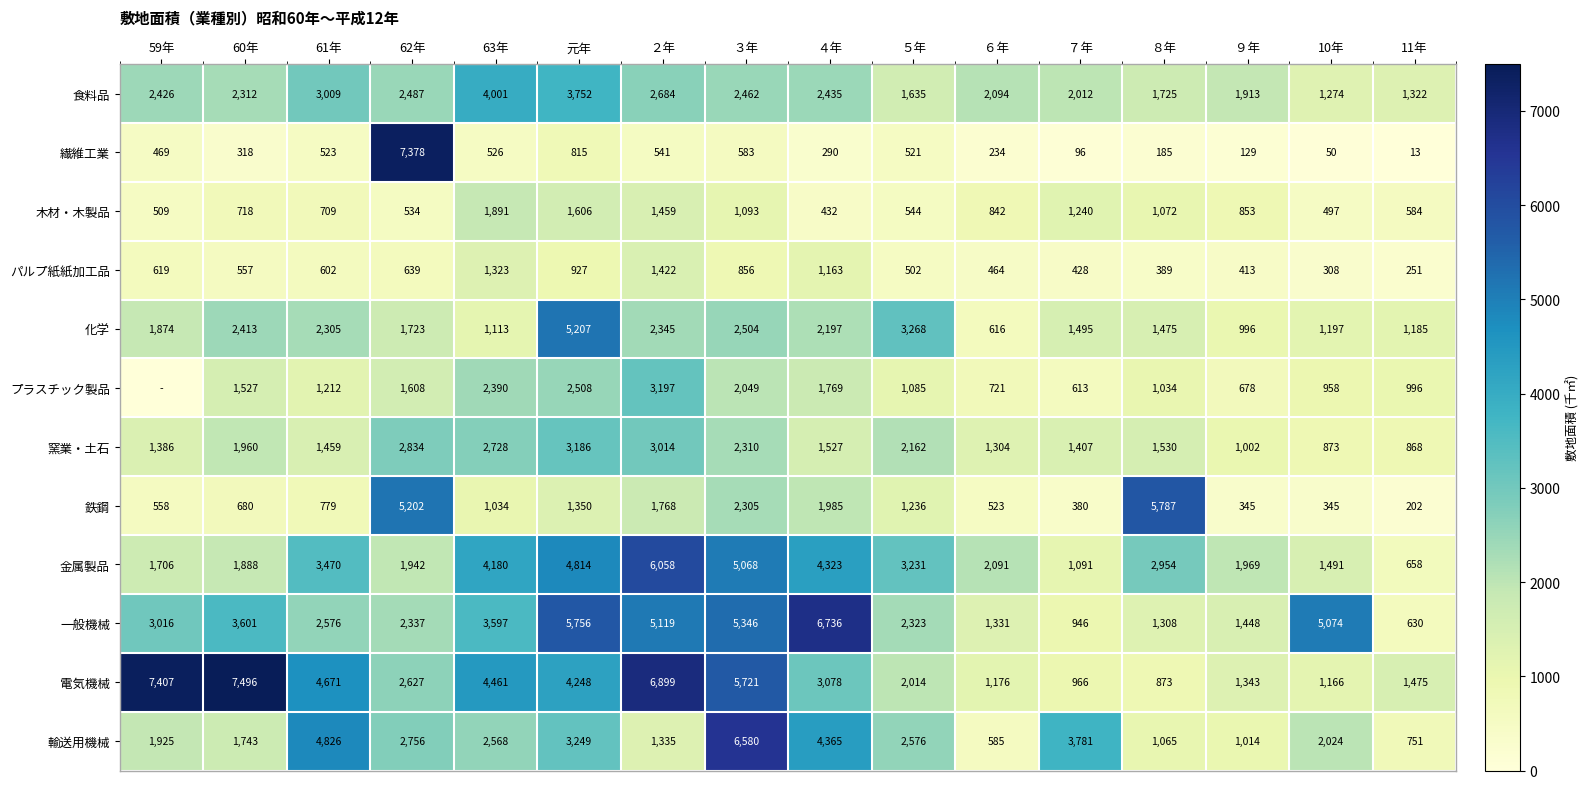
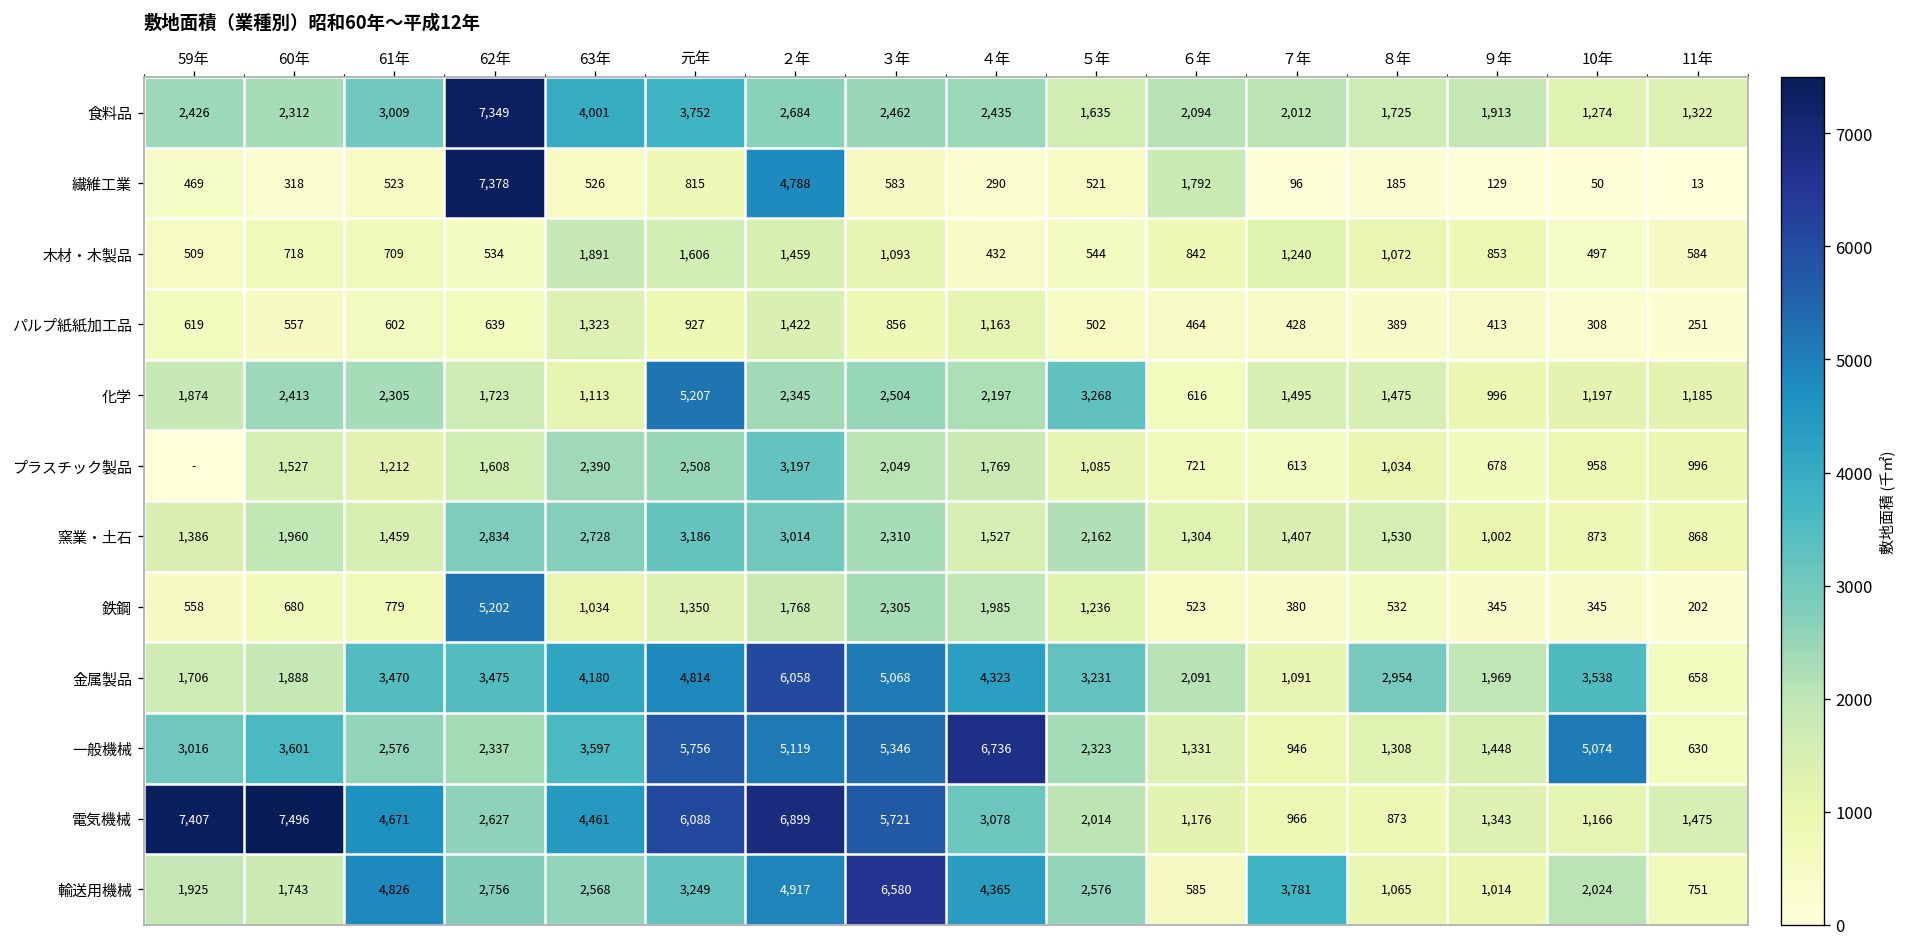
  {
    "食料品": {
      "59年": "2,426",
      "60年": "2,312",
      "61年": "3,009",
-     "62年": "2,487",
+     "62年": "7,349",
      "63年": "4,001",
      "元年": "3,752",
      "２年": "2,684",
      "３年": "2,462",
      "４年": "2,435",
      "５年": "1,635",
      "６年": "2,094",
      "７年": "2,012",
      "８年": "1,725",
      "９年": "1,913",
      "10年": "1,274",
      "11年": "1,322"
    },
    "繊維工業": {
      "59年": "469",
      "60年": "318",
      "61年": "523",
      "62年": "7,378",
      "63年": "526",
      "元年": "815",
-     "２年": "541",
+     "２年": "4,788",
      "３年": "583",
      "４年": "290",
      "５年": "521",
-     "６年": "234",
+     "６年": "1,792",
      "７年": "96",
      "８年": "185",
      "９年": "129",
      "10年": "50",
      "11年": "13"
    },
    "木材・木製品": {
      "59年": "509",
      "60年": "718",
      "61年": "709",
      "62年": "534",
      "63年": "1,891",
      "元年": "1,606",
      "２年": "1,459",
      "３年": "1,093",
      "４年": "432",
      "５年": "544",
      "６年": "842",
      "７年": "1,240",
      "８年": "1,072",
      "９年": "853",
      "10年": "497",
      "11年": "584"
    },
    "パルプ紙紙加工品": {
      "59年": "619",
      "60年": "557",
      "61年": "602",
      "62年": "639",
      "63年": "1,323",
      "元年": "927",
      "２年": "1,422",
      "３年": "856",
      "４年": "1,163",
      "５年": "502",
      "６年": "464",
      "７年": "428",
      "８年": "389",
      "９年": "413",
      "10年": "308",
      "11年": "251"
    },
    "化学": {
      "59年": "1,874",
      "60年": "2,413",
      "61年": "2,305",
      "62年": "1,723",
      "63年": "1,113",
      "元年": "5,207",
      "２年": "2,345",
      "３年": "2,504",
      "４年": "2,197",
      "５年": "3,268",
      "６年": "616",
      "７年": "1,495",
      "８年": "1,475",
      "９年": "996",
      "10年": "1,197",
      "11年": "1,185"
    },
    "プラスチック製品": {
      "60年": "1,527",
      "61年": "1,212",
      "62年": "1,608",
      "63年": "2,390",
      "元年": "2,508",
      "２年": "3,197",
      "３年": "2,049",
      "４年": "1,769",
      "５年": "1,085",
      "６年": "721",
      "７年": "613",
      "８年": "1,034",
      "９年": "678",
      "10年": "958",
      "11年": "996"
    },
    "窯業・土石": {
      "59年": "1,386",
      "60年": "1,960",
      "61年": "1,459",
      "62年": "2,834",
      "63年": "2,728",
      "元年": "3,186",
      "２年": "3,014",
      "３年": "2,310",
      "４年": "1,527",
      "５年": "2,162",
      "６年": "1,304",
      "７年": "1,407",
      "８年": "1,530",
      "９年": "1,002",
      "10年": "873",
      "11年": "868"
    },
    "鉄鋼": {
      "59年": "558",
      "60年": "680",
      "61年": "779",
      "62年": "5,202",
      "63年": "1,034",
      "元年": "1,350",
      "２年": "1,768",
      "３年": "2,305",
      "４年": "1,985",
      "５年": "1,236",
      "６年": "523",
      "７年": "380",
-     "８年": "5,787",
+     "８年": "532",
      "９年": "345",
      "10年": "345",
      "11年": "202"
    },
    "金属製品": {
      "59年": "1,706",
      "60年": "1,888",
      "61年": "3,470",
-     "62年": "1,942",
+     "62年": "3,475",
      "63年": "4,180",
      "元年": "4,814",
      "２年": "6,058",
      "３年": "5,068",
      "４年": "4,323",
      "５年": "3,231",
      "６年": "2,091",
      "７年": "1,091",
      "８年": "2,954",
      "９年": "1,969",
-     "10年": "1,491",
+     "10年": "3,538",
      "11年": "658"
    },
    "一般機械": {
      "59年": "3,016",
      "60年": "3,601",
      "61年": "2,576",
      "62年": "2,337",
      "63年": "3,597",
      "元年": "5,756",
      "２年": "5,119",
      "３年": "5,346",
      "４年": "6,736",
      "５年": "2,323",
      "６年": "1,331",
      "７年": "946",
      "８年": "1,308",
      "９年": "1,448",
      "10年": "5,074",
      "11年": "630"
    },
    "電気機械": {
      "59年": "7,407",
      "60年": "7,496",
      "61年": "4,671",
      "62年": "2,627",
      "63年": "4,461",
-     "元年": "4,248",
+     "元年": "6,088",
      "２年": "6,899",
      "３年": "5,721",
      "４年": "3,078",
      "５年": "2,014",
      "６年": "1,176",
      "７年": "966",
      "８年": "873",
      "９年": "1,343",
      "10年": "1,166",
      "11年": "1,475"
    },
    "輸送用機械": {
      "59年": "1,925",
      "60年": "1,743",
      "61年": "4,826",
      "62年": "2,756",
      "63年": "2,568",
      "元年": "3,249",
-     "２年": "1,335",
+     "２年": "4,917",
      "３年": "6,580",
      "４年": "4,365",
      "５年": "2,576",
      "６年": "585",
      "７年": "3,781",
      "８年": "1,065",
      "９年": "1,014",
      "10年": "2,024",
      "11年": "751"
    }
  }
